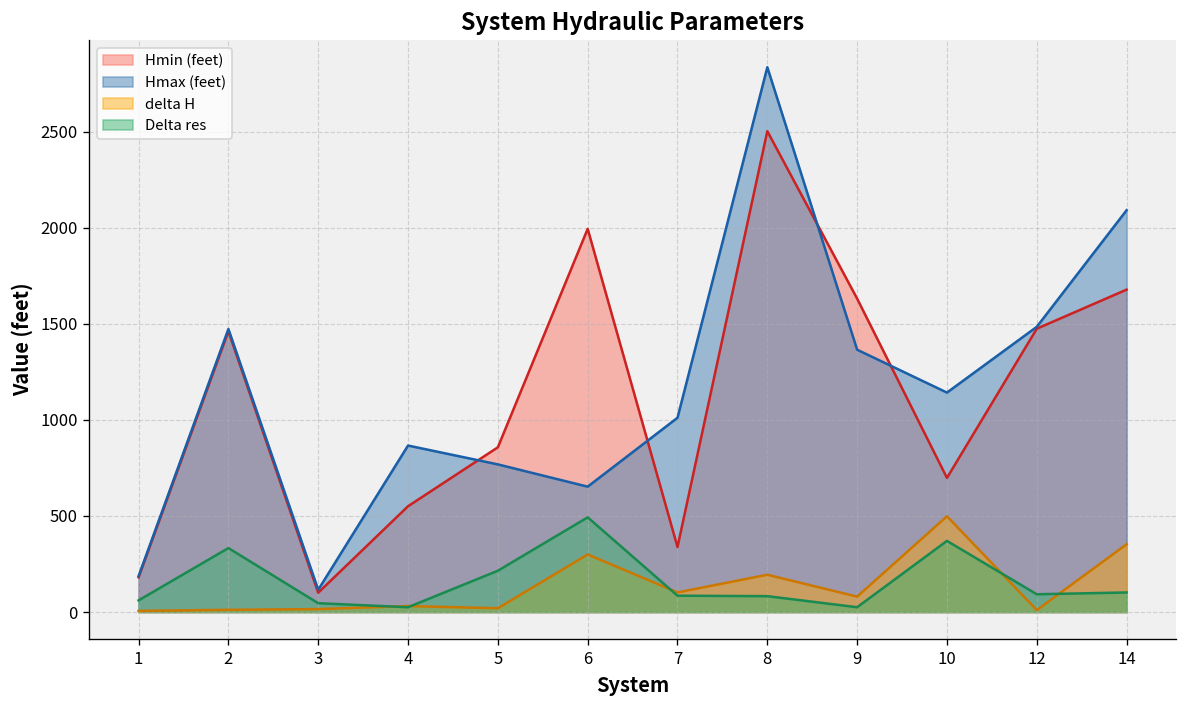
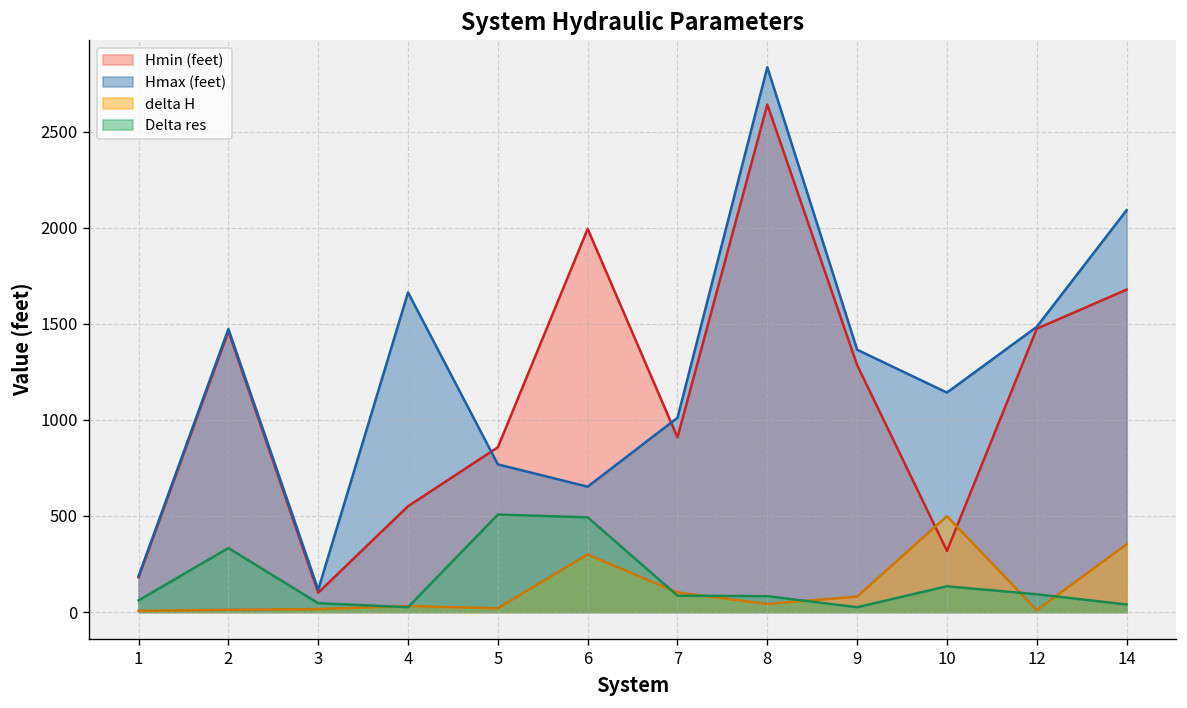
  {
    "Hmin (feet)": {
      "4": 550,
      "5": 860,
      "6": 1990,
-     "7": 340,
-     "8": 2500,
-     "9": 1630,
-     "10": 700,
+     "7": 910,
+     "8": 2640,
+     "9": 1290,
+     "10": 320,
      "14": 1680
    },
    "Hmax (feet)": {
-     "4": 870,
+     "4": 1660,
      "5": 770,
      "6": 650,
      "7": 1010,
      "8": 2840,
      "9": 1370,
      "10": 1140,
      "14": 2090
    },
    "delta H": {
      "1": 10,
      "2": 10,
      "3": 20,
      "5": 20,
      "6": 300,
      "7": 100,
-     "8": 190,
+     "8": 40,
      "9": 80,
      "10": 500,
      "12": 10,
      "14": 350
    },
    "Delta res": {
      "1": 60,
      "2": 330,
      "3": 50,
-     "5": 210,
+     "5": 510,
      "6": 490,
      "7": 90,
      "8": 80,
      "9": 30,
-     "10": 370,
+     "10": 130,
      "12": 90,
-     "14": 100
+     "14": 40
    }
  }
